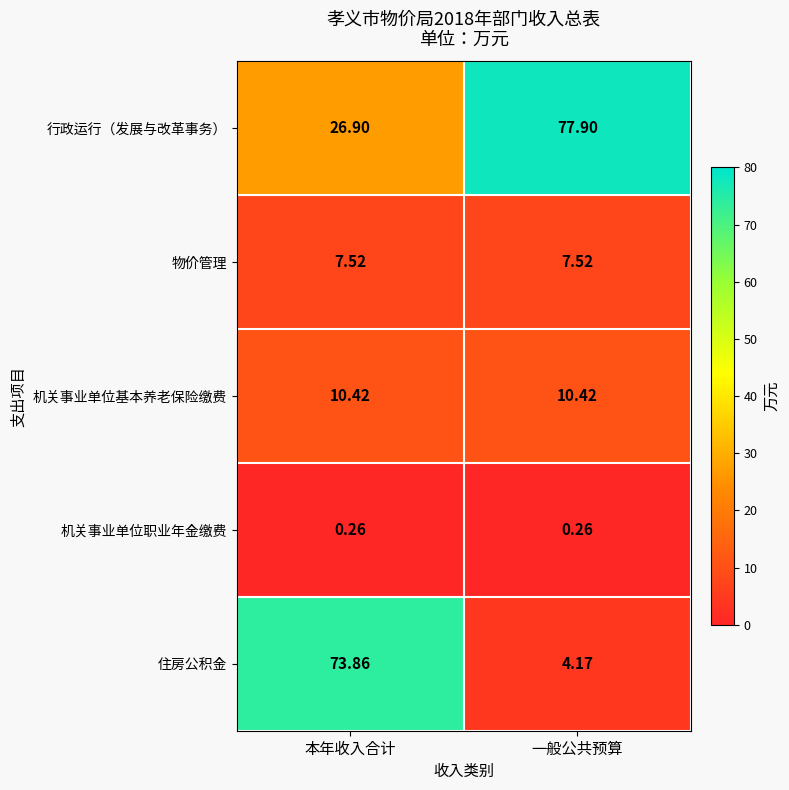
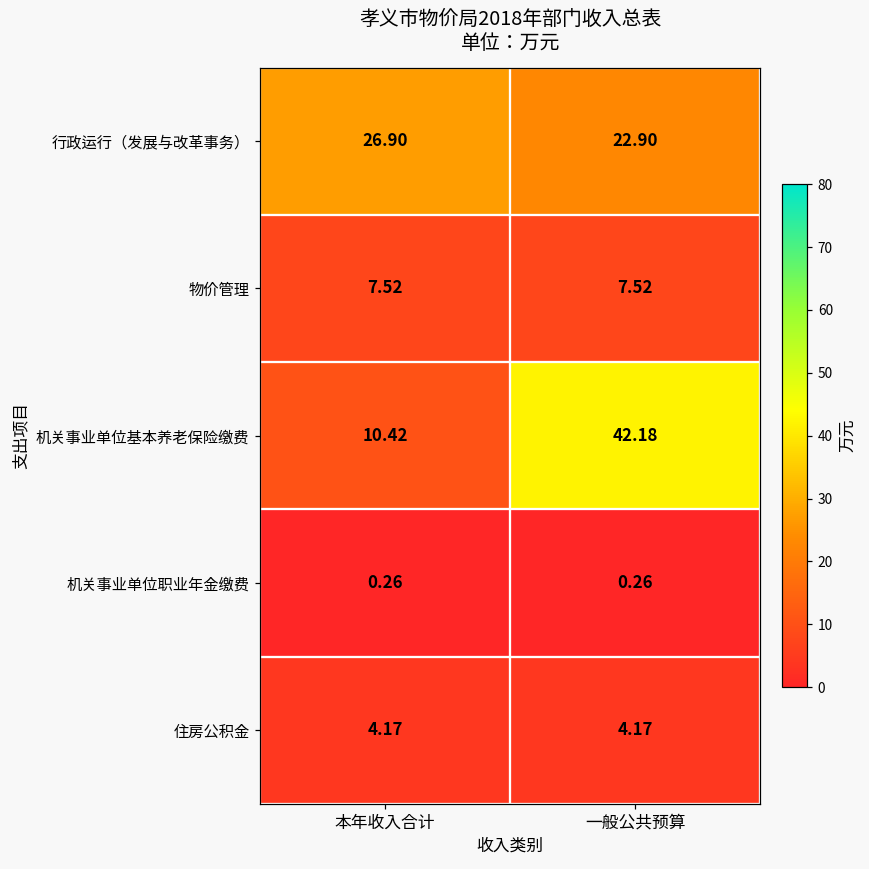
  {
    "行政运行（发展与改革事务）": {
      "本年收入合计": 26.90,
-     "一般公共预算": 77.90
+     "一般公共预算": 22.90
    },
    "物价管理": {
      "本年收入合计": 7.52,
      "一般公共预算": 7.52
    },
    "机关事业单位基本养老保险缴费": {
      "本年收入合计": 10.42,
-     "一般公共预算": 10.42
+     "一般公共预算": 42.18
    },
    "机关事业单位职业年金缴费": {
      "本年收入合计": 0.26,
      "一般公共预算": 0.26
    },
    "住房公积金": {
-     "本年收入合计": 73.86,
+     "本年收入合计": 4.17,
      "一般公共预算": 4.17
    }
  }
